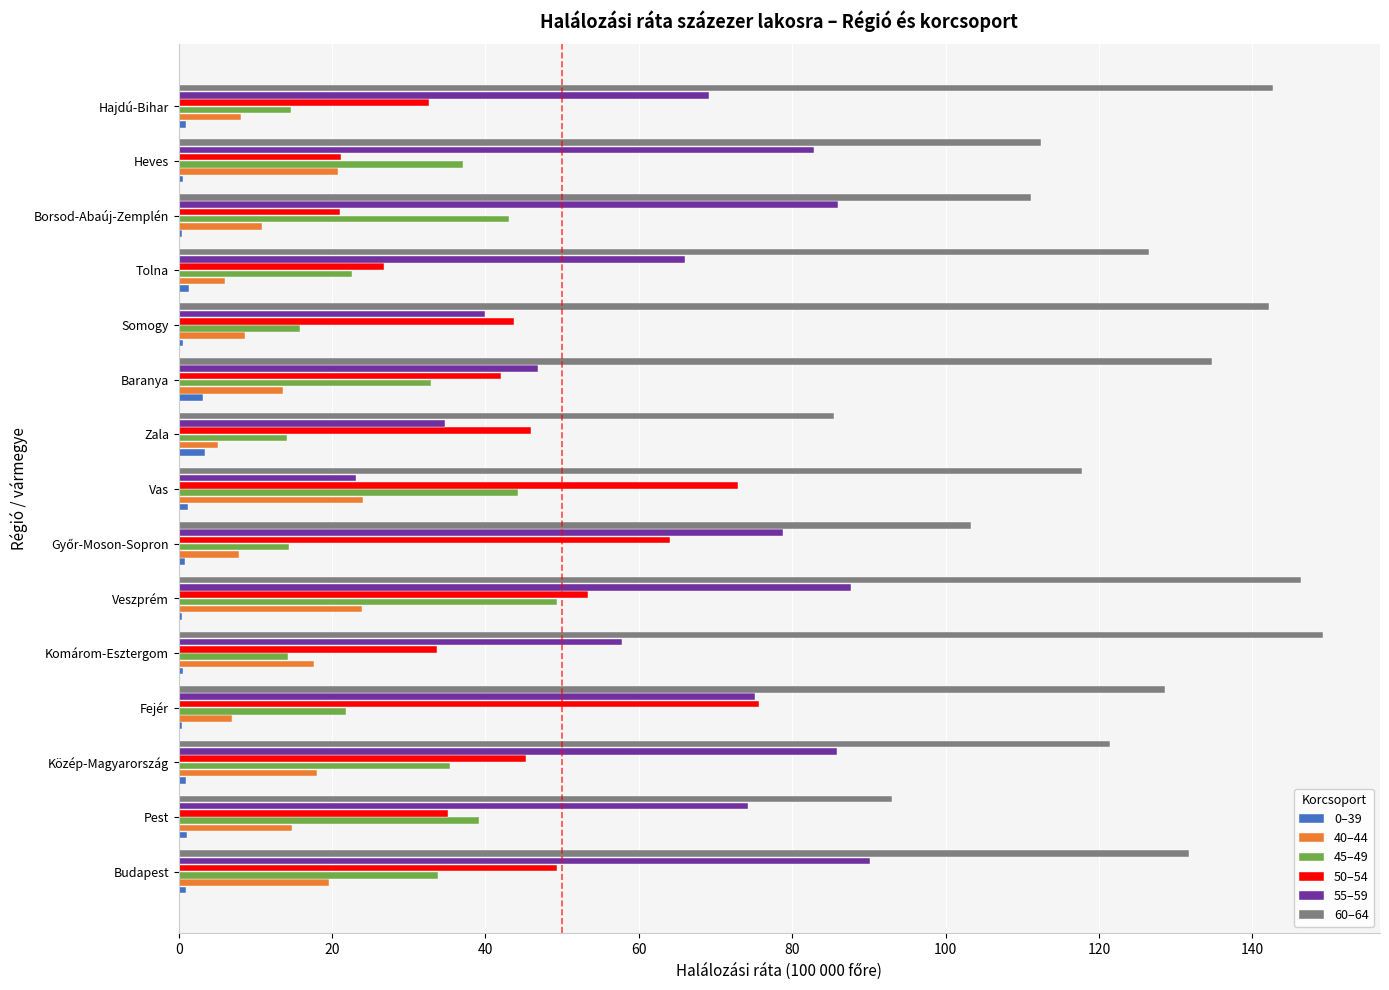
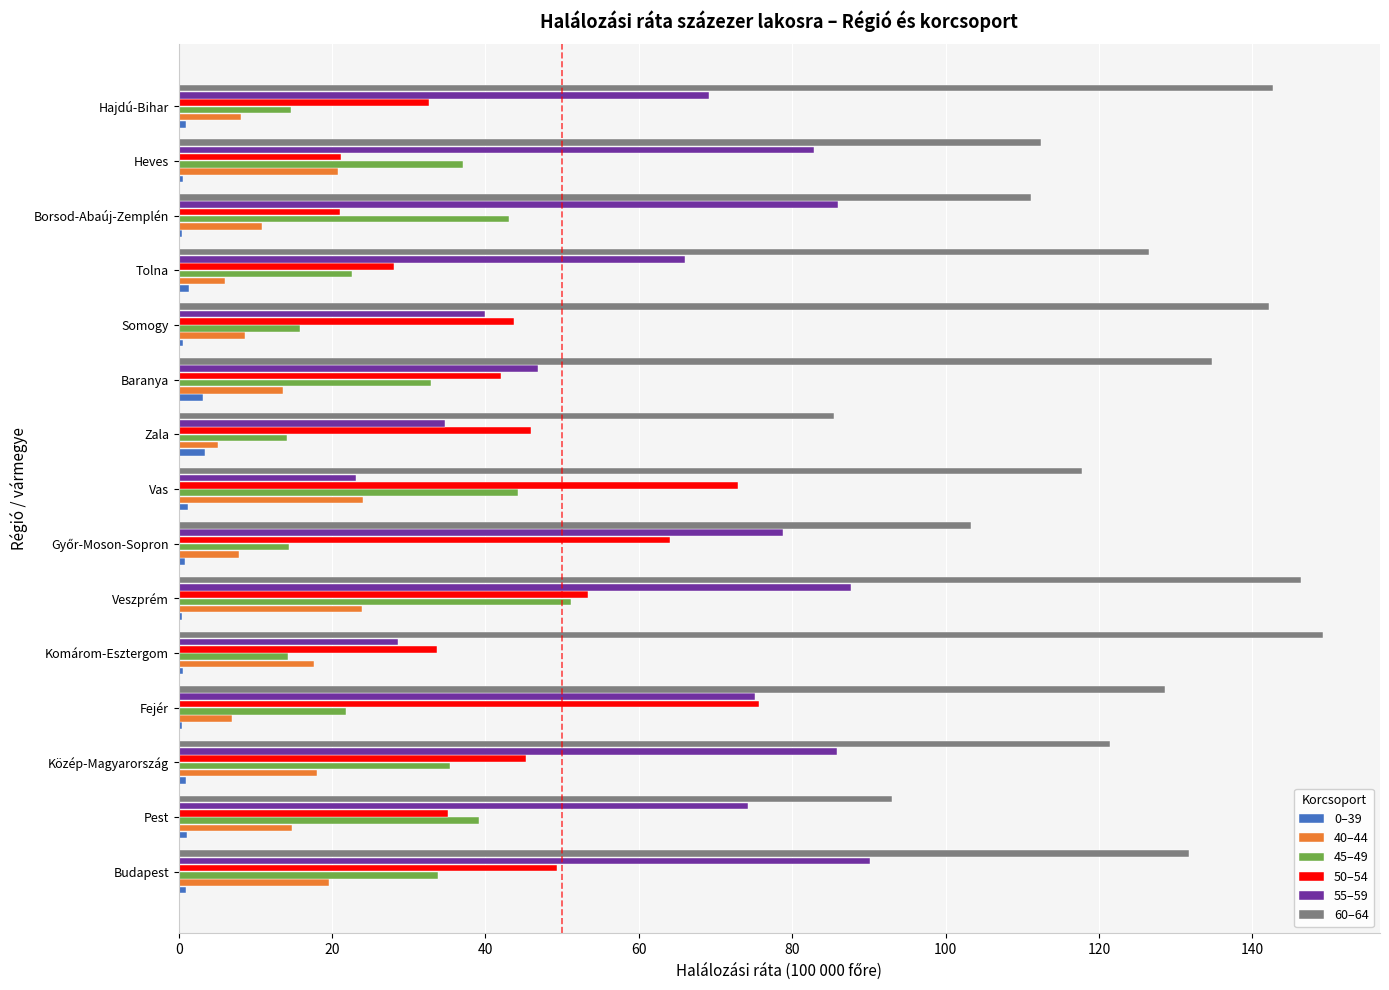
  {
    "0–39": {
      "Hajdú-Bihar": 1,
      "Heves": 1,
      "Borsod-Abaúj-Zemplén": 0,
      "Tolna": 1,
      "Somogy": 1,
      "Baranya": 3,
      "Zala": 3,
      "Vas": 1,
      "Győr-Moson-Sopron": 1,
      "Veszprém": 0,
      "Komárom-Esztergom": 1,
      "Fejér": 0,
      "Közép-Magyarország": 1,
      "Pest": 1,
      "Budapest": 1
    },
    "40–44": {
      "Hajdú-Bihar": 8,
      "Heves": 21,
      "Borsod-Abaúj-Zemplén": 11,
      "Tolna": 6,
      "Somogy": 9,
      "Baranya": 14,
      "Zala": 5,
      "Vas": 24,
      "Győr-Moson-Sopron": 8,
      "Veszprém": 24,
      "Komárom-Esztergom": 18,
      "Fejér": 7,
      "Közép-Magyarország": 18,
      "Pest": 15,
      "Budapest": 20
    },
    "45–49": {
      "Hajdú-Bihar": 15,
      "Heves": 37,
      "Borsod-Abaúj-Zemplén": 43,
      "Tolna": 23,
      "Somogy": 16,
      "Baranya": 33,
      "Zala": 14,
      "Vas": 44,
      "Győr-Moson-Sopron": 14,
-     "Veszprém": 49,
+     "Veszprém": 51,
      "Komárom-Esztergom": 14,
      "Fejér": 22,
      "Közép-Magyarország": 35,
      "Pest": 39,
      "Budapest": 34
    },
    "50–54": {
      "Hajdú-Bihar": 33,
      "Heves": 21,
      "Borsod-Abaúj-Zemplén": 21,
-     "Tolna": 27,
+     "Tolna": 28,
      "Somogy": 44,
      "Baranya": 42,
      "Zala": 46,
      "Vas": 73,
      "Győr-Moson-Sopron": 64,
      "Veszprém": 53,
      "Komárom-Esztergom": 34,
      "Fejér": 76,
      "Közép-Magyarország": 45,
      "Pest": 35,
      "Budapest": 49
    },
    "55–59": {
      "Hajdú-Bihar": 69,
      "Heves": 83,
      "Borsod-Abaúj-Zemplén": 86,
      "Tolna": 66,
      "Somogy": 40,
      "Baranya": 47,
      "Zala": 35,
      "Vas": 23,
      "Győr-Moson-Sopron": 79,
      "Veszprém": 88,
-     "Komárom-Esztergom": 58,
+     "Komárom-Esztergom": 29,
      "Fejér": 75,
      "Közép-Magyarország": 86,
      "Pest": 74,
      "Budapest": 90
    },
    "60–64": {
      "Hajdú-Bihar": 143,
      "Heves": 113,
      "Borsod-Abaúj-Zemplén": 111,
      "Tolna": 127,
      "Somogy": 142,
      "Baranya": 135,
      "Zala": 86,
      "Vas": 118,
      "Győr-Moson-Sopron": 103,
      "Veszprém": 146,
      "Komárom-Esztergom": 149,
      "Fejér": 129,
      "Közép-Magyarország": 121,
      "Pest": 93,
      "Budapest": 132
    }
  }
